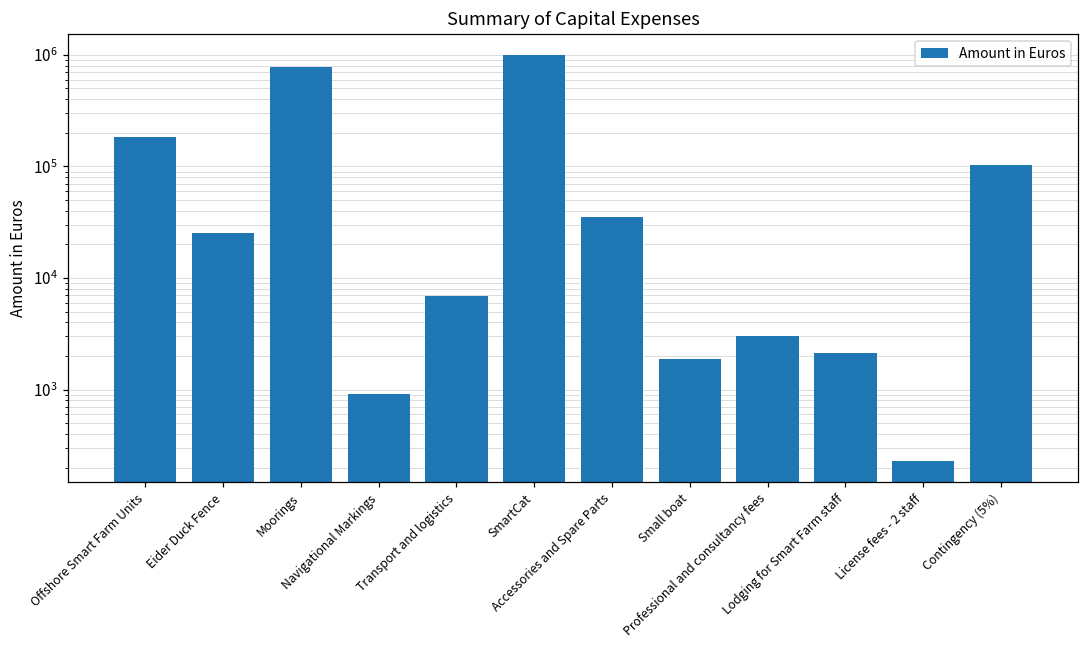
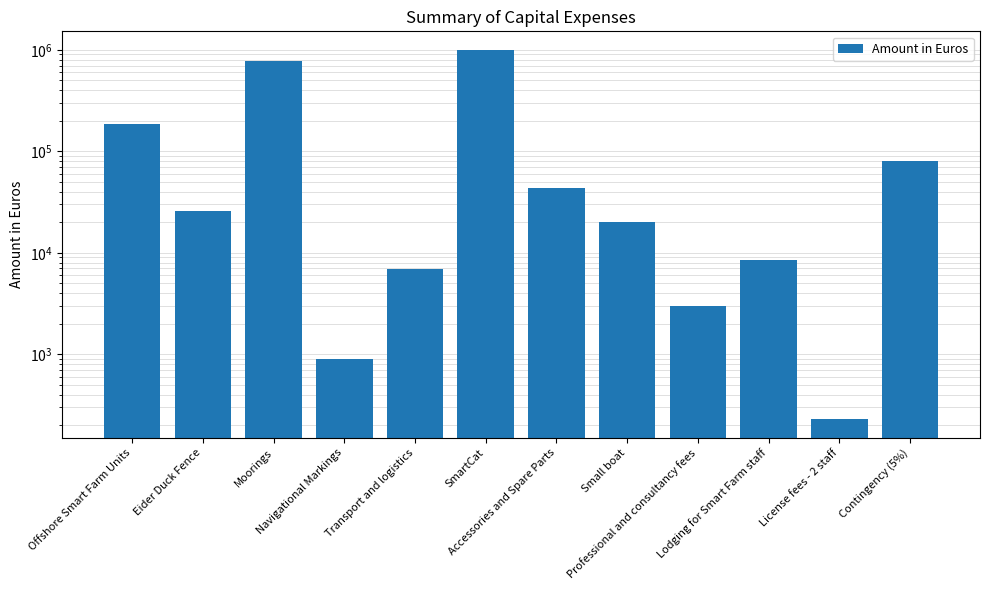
  {
    "Offshore Smart Farm Units": 180000,
    "Eider Duck Fence": 26000,
    "Moorings": 800000,
    "Navigational Markings": 900,
    "Transport and logistics": 7000,
    "SmartCat": 1000000,
-   "Accessories and Spare Parts": 35000,
-   "Small boat": 1900,
+   "Accessories and Spare Parts": 44000,
+   "Small boat": 20000,
    "Professional and consultancy fees": 3000,
-   "Lodging for Smart Farm staff": 2100,
+   "Lodging for Smart Farm staff": 8000,
    "License fees - 2 staff": 230,
-   "Contingency (5%)": 100000
+   "Contingency (5%)": 80000
  }
